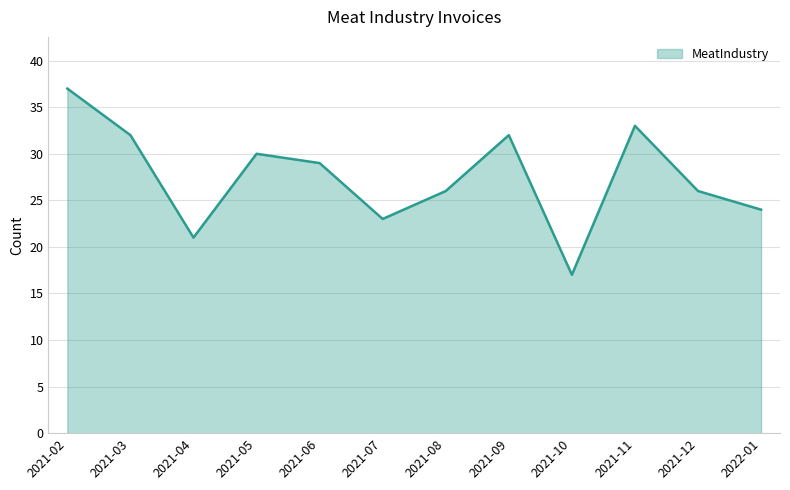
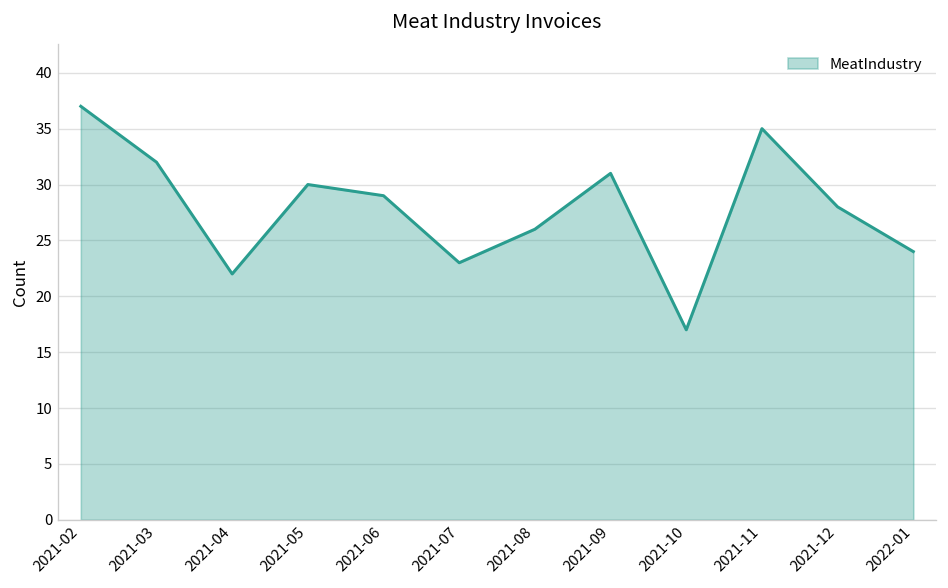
  {
    "2021-02": 37,
    "2021-03": 32,
-   "2021-04": 21,
+   "2021-04": 22,
    "2021-05": 30,
    "2021-06": 29,
    "2021-07": 23,
    "2021-08": 26,
-   "2021-09": 32,
+   "2021-09": 31,
    "2021-10": 17,
-   "2021-11": 33,
-   "2021-12": 26,
+   "2021-11": 35,
+   "2021-12": 28,
    "2022-01": 24
  }
